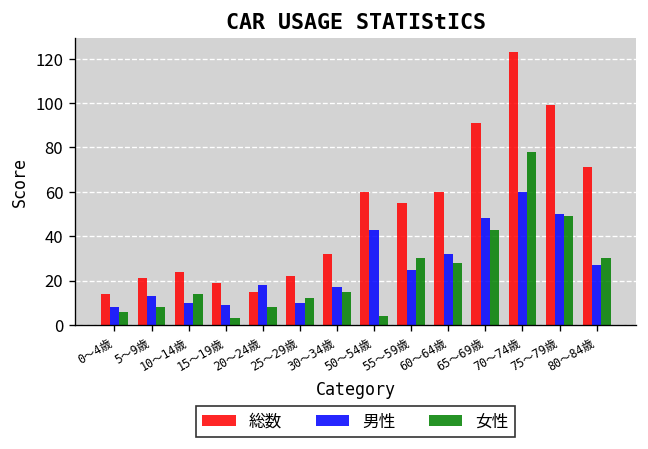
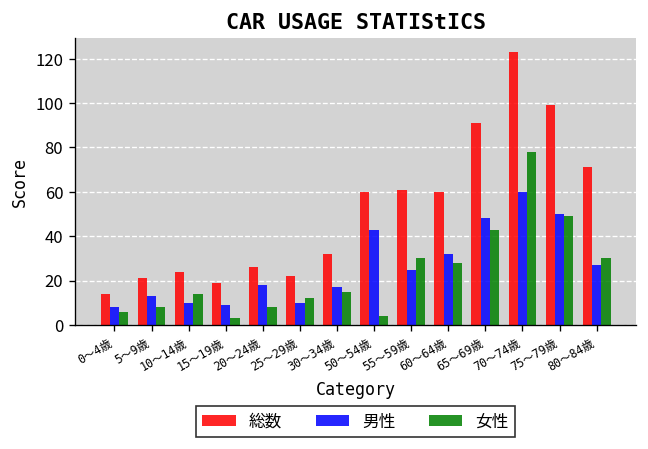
  {
    "総数": {
      "0～4歳": 14,
      "5～9歳": 21,
      "10～14歳": 24,
      "15～19歳": 19,
-     "20～24歳": 15,
+     "20～24歳": 26,
      "25～29歳": 22,
      "30～34歳": 32,
      "50～54歳": 60,
-     "55～59歳": 55,
+     "55～59歳": 61,
      "60～64歳": 60,
      "65～69歳": 91,
      "70～74歳": 123,
      "75～79歳": 99,
      "80～84歳": 71
    },
    "男性": {
      "0～4歳": 8,
      "5～9歳": 13,
      "10～14歳": 10,
      "15～19歳": 9,
      "20～24歳": 18,
      "25～29歳": 10,
      "30～34歳": 17,
      "50～54歳": 43,
      "55～59歳": 25,
      "60～64歳": 32,
      "65～69歳": 48,
      "70～74歳": 60,
      "75～79歳": 50,
      "80～84歳": 27
    },
    "女性": {
      "0～4歳": 6,
      "5～9歳": 8,
      "10～14歳": 14,
      "15～19歳": 3,
      "20～24歳": 8,
      "25～29歳": 12,
      "30～34歳": 15,
      "50～54歳": 4,
      "55～59歳": 30,
      "60～64歳": 28,
      "65～69歳": 43,
      "70～74歳": 78,
      "75～79歳": 49,
      "80～84歳": 30
    }
  }
